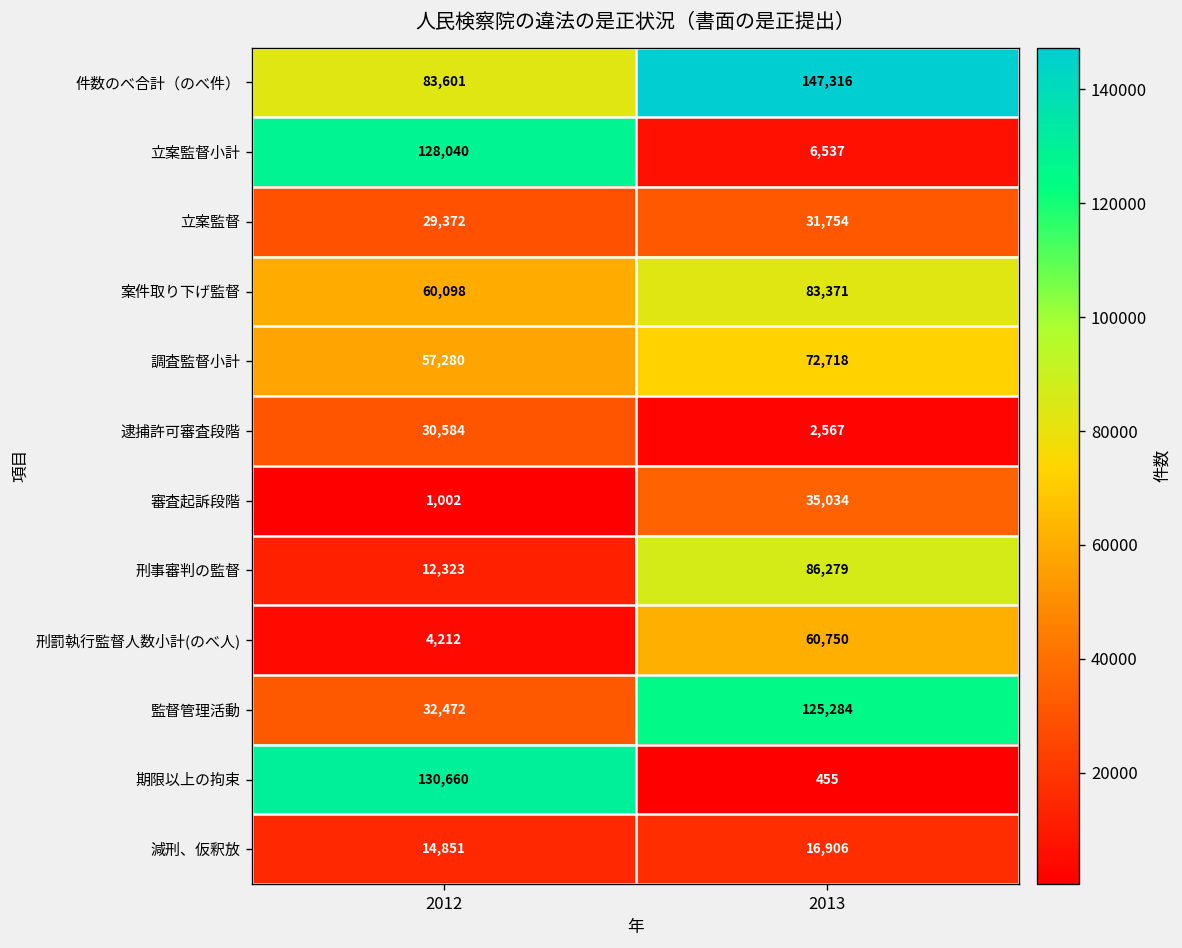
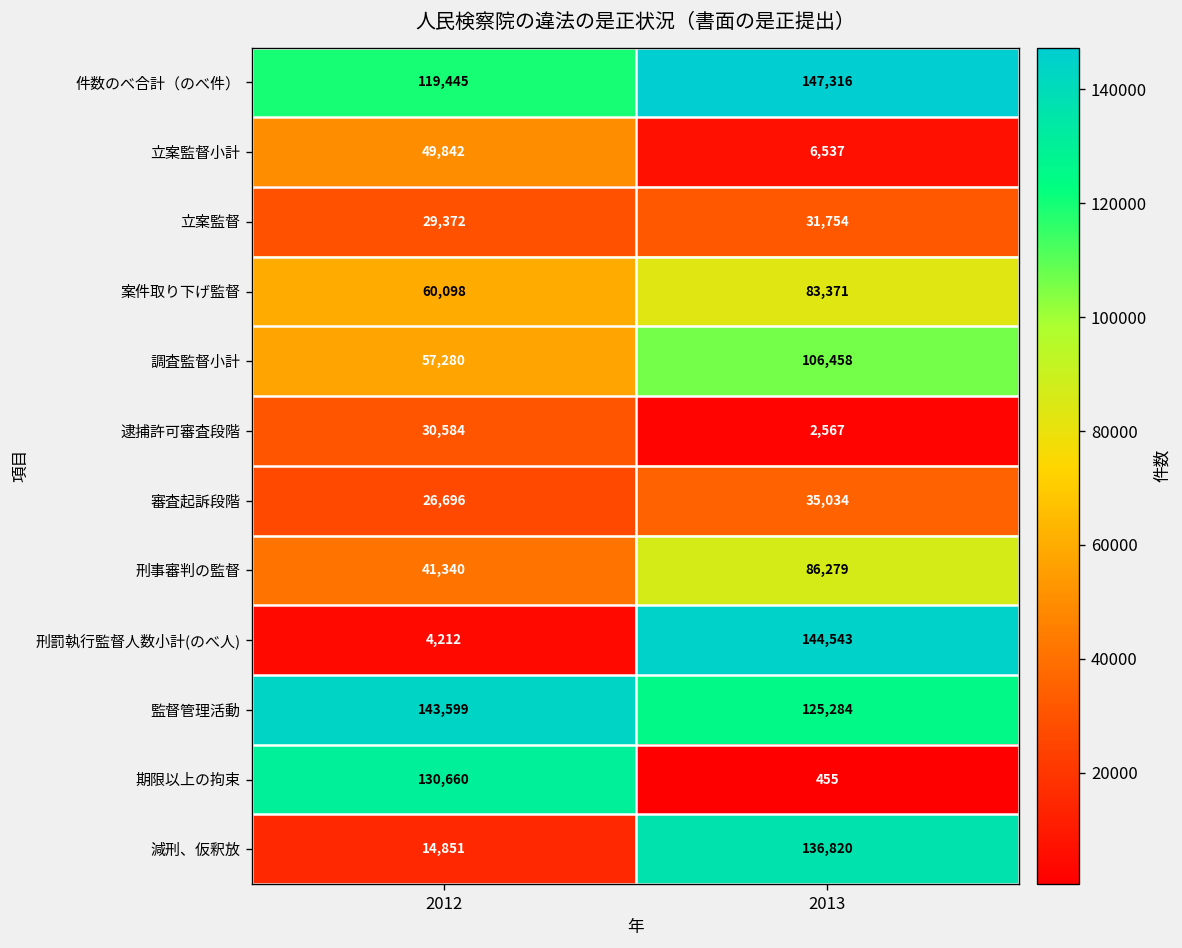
  {
    "件数のべ合計（のべ件）": {
-     "2012": "83,601",
+     "2012": "119,445",
      "2013": "147,316"
    },
    "立案監督小計": {
-     "2012": "128,040",
+     "2012": "49,842",
      "2013": "6,537"
    },
    "立案監督": {
      "2012": "29,372",
      "2013": "31,754"
    },
    "案件取り下げ監督": {
      "2012": "60,098",
      "2013": "83,371"
    },
    "調査監督小計": {
      "2012": "57,280",
-     "2013": "72,718"
+     "2013": "106,458"
    },
    "逮捕許可審査段階": {
      "2012": "30,584",
      "2013": "2,567"
    },
    "審査起訴段階": {
-     "2012": "1,002",
+     "2012": "26,696",
      "2013": "35,034"
    },
    "刑事審判の監督": {
-     "2012": "12,323",
+     "2012": "41,340",
      "2013": "86,279"
    },
    "刑罰執行監督人数小計(のべ人)": {
      "2012": "4,212",
-     "2013": "60,750"
+     "2013": "144,543"
    },
    "監督管理活動": {
-     "2012": "32,472",
+     "2012": "143,599",
      "2013": "125,284"
    },
    "期限以上の拘束": {
      "2012": "130,660",
      "2013": "455"
    },
    "減刑、仮釈放": {
      "2012": "14,851",
-     "2013": "16,906"
+     "2013": "136,820"
    }
  }
